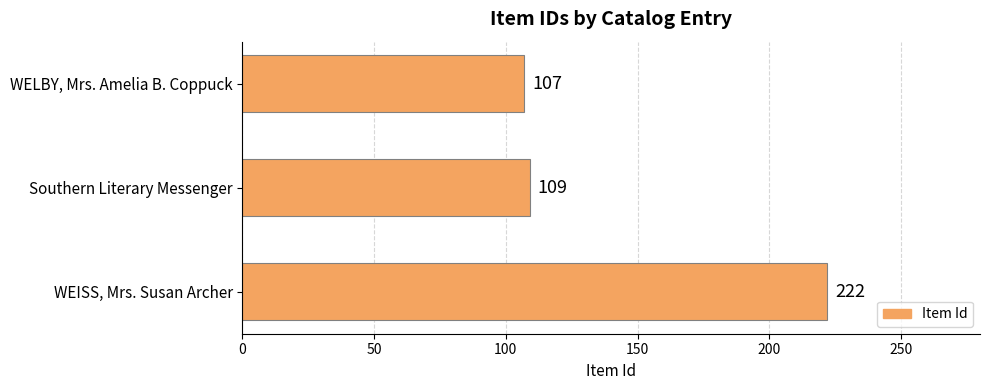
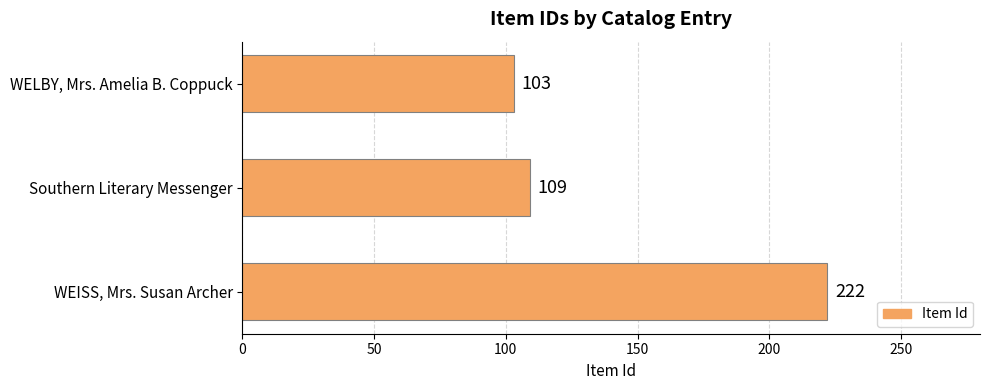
  {
-   "WELBY, Mrs. Amelia B. Coppuck": 107,
+   "WELBY, Mrs. Amelia B. Coppuck": 103,
    "Southern Literary Messenger": 109,
    "WEISS, Mrs. Susan Archer": 222
  }
